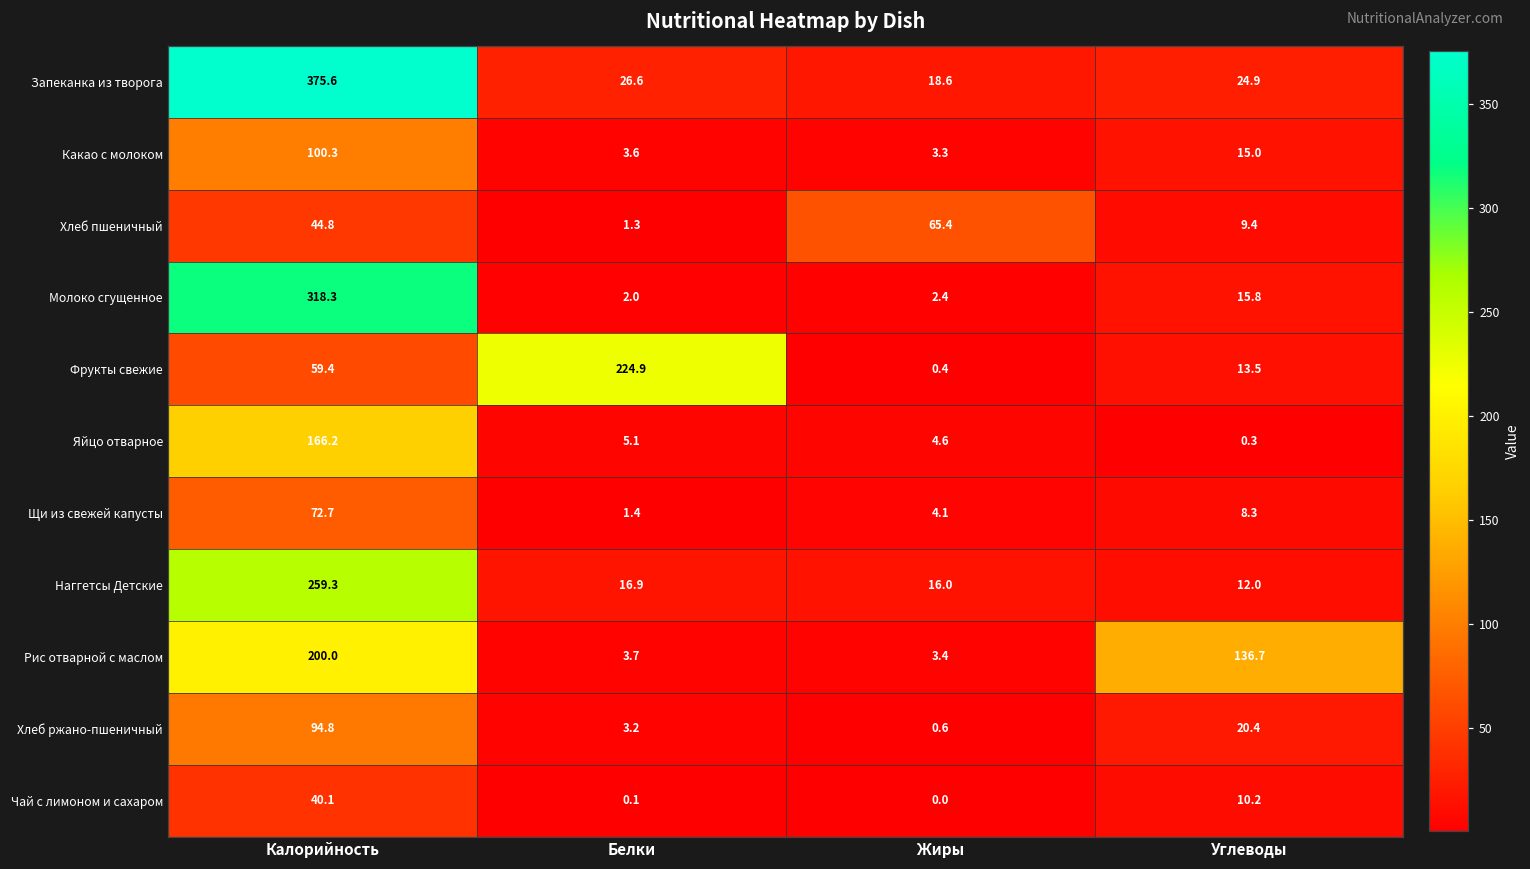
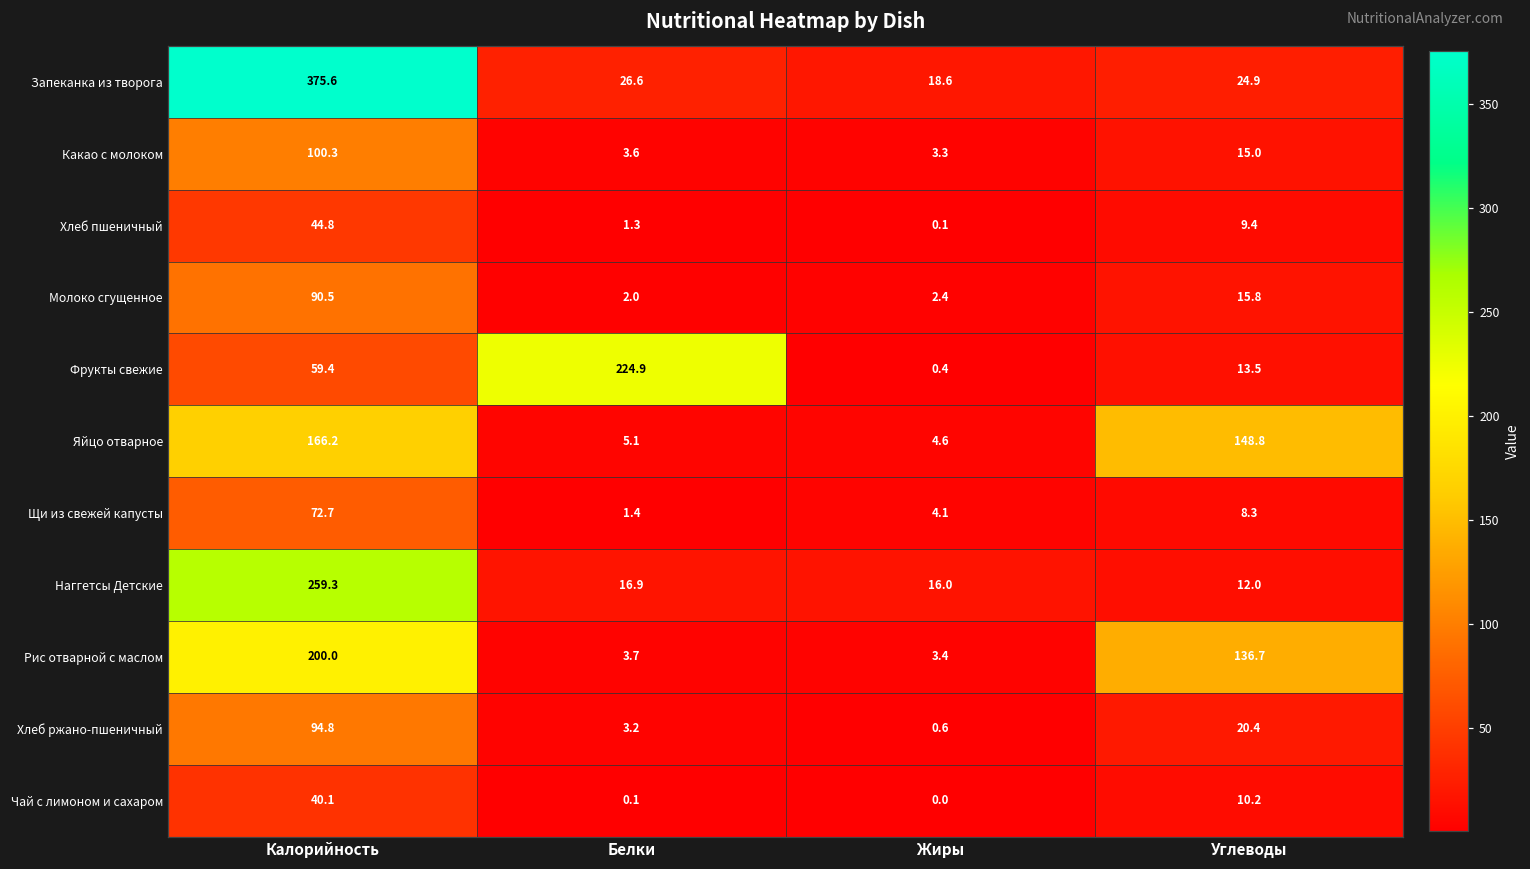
  {
    "Запеканка из творога": {
      "Калорийность": 375.6,
      "Белки": 26.6,
      "Жиры": 18.6,
      "Углеводы": 24.9
    },
    "Какао с молоком": {
      "Калорийность": 100.3,
      "Белки": 3.6,
      "Жиры": 3.3,
      "Углеводы": 15.0
    },
    "Хлеб пшеничный": {
      "Калорийность": 44.8,
      "Белки": 1.3,
-     "Жиры": 65.4,
+     "Жиры": 0.1,
      "Углеводы": 9.4
    },
    "Молоко сгущенное": {
-     "Калорийность": 318.3,
+     "Калорийность": 90.5,
      "Белки": 2.0,
      "Жиры": 2.4,
      "Углеводы": 15.8
    },
    "Фрукты свежие": {
      "Калорийность": 59.4,
      "Белки": 224.9,
      "Жиры": 0.4,
      "Углеводы": 13.5
    },
    "Яйцо отварное": {
      "Калорийность": 166.2,
      "Белки": 5.1,
      "Жиры": 4.6,
-     "Углеводы": 0.3
+     "Углеводы": 148.8
    },
    "Щи из свежей капусты": {
      "Калорийность": 72.7,
      "Белки": 1.4,
      "Жиры": 4.1,
      "Углеводы": 8.3
    },
    "Наггетсы Детские": {
      "Калорийность": 259.3,
      "Белки": 16.9,
      "Жиры": 16.0,
      "Углеводы": 12.0
    },
    "Рис отварной с маслом": {
      "Калорийность": 200.0,
      "Белки": 3.7,
      "Жиры": 3.4,
      "Углеводы": 136.7
    },
    "Хлеб ржано-пшеничный": {
      "Калорийность": 94.8,
      "Белки": 3.2,
      "Жиры": 0.6,
      "Углеводы": 20.4
    },
    "Чай с лимоном и сахаром": {
      "Калорийность": 40.1,
      "Белки": 0.1,
      "Жиры": 0.0,
      "Углеводы": 10.2
    }
  }
